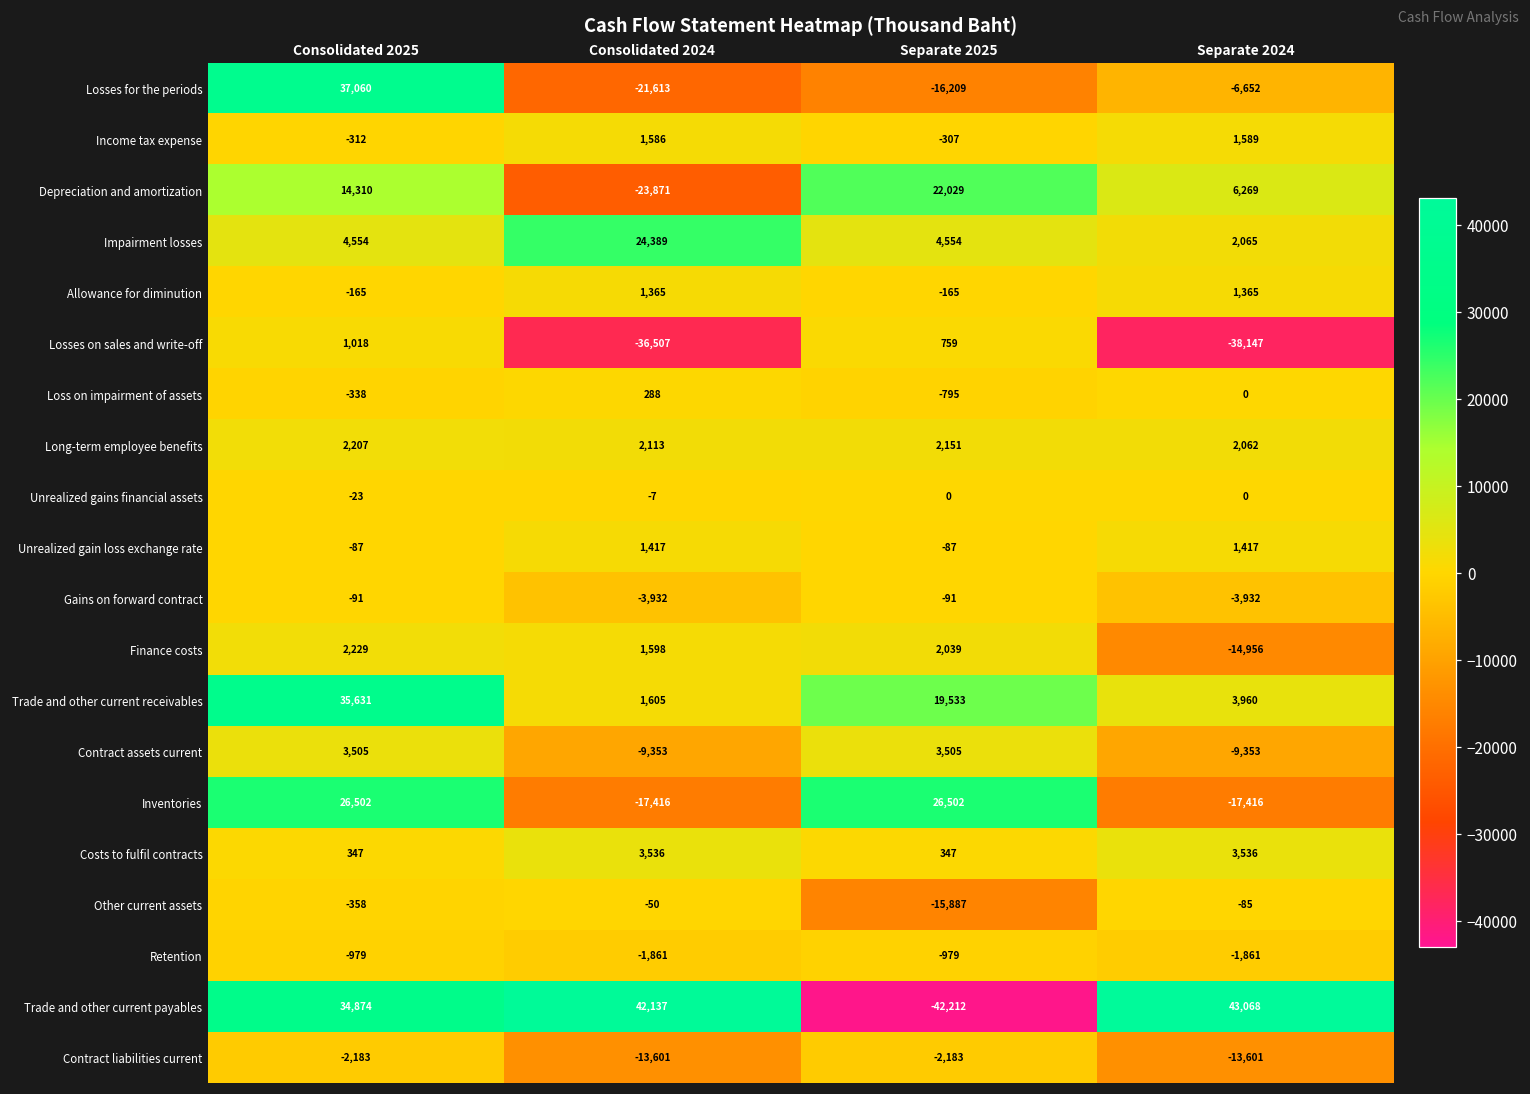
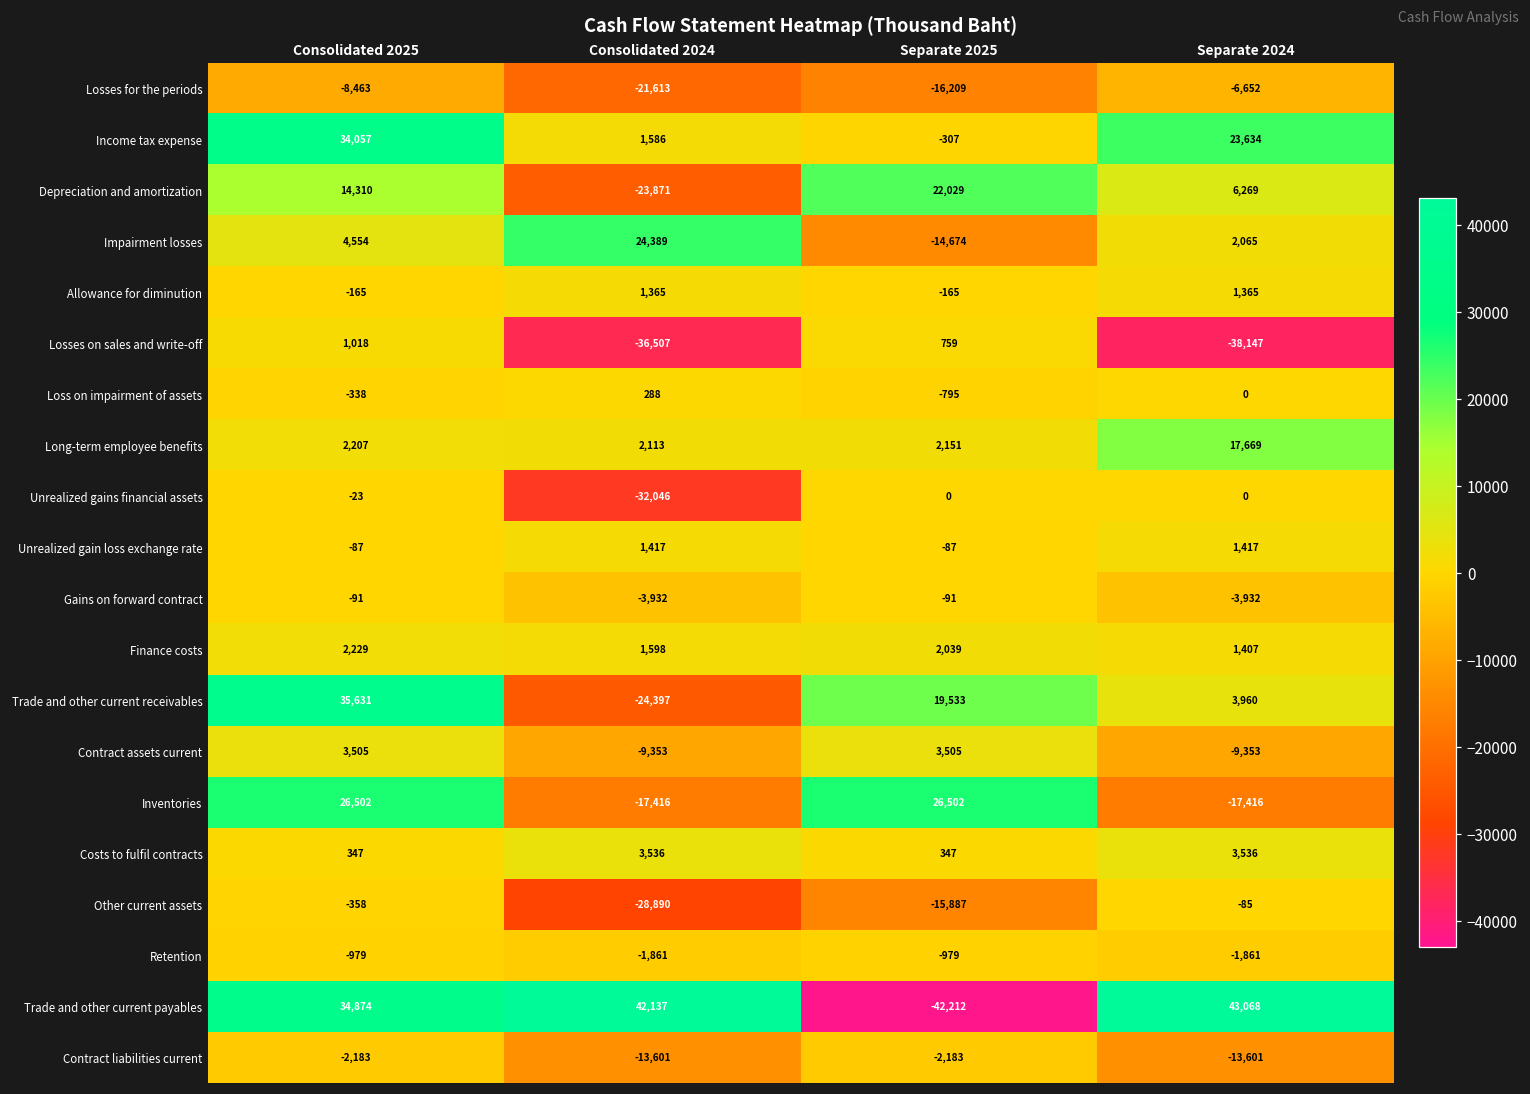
  {
    "Losses for the periods": {
-     "Consolidated 2025": "37,060",
+     "Consolidated 2025": "-8,463",
      "Consolidated 2024": "-21,613",
      "Separate 2025": "-16,209",
      "Separate 2024": "-6,652"
    },
    "Income tax expense": {
-     "Consolidated 2025": "-312",
+     "Consolidated 2025": "34,057",
      "Consolidated 2024": "1,586",
      "Separate 2025": "-307",
-     "Separate 2024": "1,589"
+     "Separate 2024": "23,634"
    },
    "Depreciation and amortization": {
      "Consolidated 2025": "14,310",
      "Consolidated 2024": "-23,871",
      "Separate 2025": "22,029",
      "Separate 2024": "6,269"
    },
    "Impairment losses": {
      "Consolidated 2025": "4,554",
      "Consolidated 2024": "24,389",
-     "Separate 2025": "4,554",
+     "Separate 2025": "-14,674",
      "Separate 2024": "2,065"
    },
    "Allowance for diminution": {
      "Consolidated 2025": "-165",
      "Consolidated 2024": "1,365",
      "Separate 2025": "-165",
      "Separate 2024": "1,365"
    },
    "Losses on sales and write-off": {
      "Consolidated 2025": "1,018",
      "Consolidated 2024": "-36,507",
      "Separate 2025": "759",
      "Separate 2024": "-38,147"
    },
    "Loss on impairment of assets": {
      "Consolidated 2025": "-338",
      "Consolidated 2024": "288",
      "Separate 2025": "-795",
      "Separate 2024": "0"
    },
    "Long-term employee benefits": {
      "Consolidated 2025": "2,207",
      "Consolidated 2024": "2,113",
      "Separate 2025": "2,151",
-     "Separate 2024": "2,062"
+     "Separate 2024": "17,669"
    },
    "Unrealized gains financial assets": {
      "Consolidated 2025": "-23",
-     "Consolidated 2024": "-7",
+     "Consolidated 2024": "-32,046",
      "Separate 2025": "0",
      "Separate 2024": "0"
    },
    "Unrealized gain loss exchange rate": {
      "Consolidated 2025": "-87",
      "Consolidated 2024": "1,417",
      "Separate 2025": "-87",
      "Separate 2024": "1,417"
    },
    "Gains on forward contract": {
      "Consolidated 2025": "-91",
      "Consolidated 2024": "-3,932",
      "Separate 2025": "-91",
      "Separate 2024": "-3,932"
    },
    "Finance costs": {
      "Consolidated 2025": "2,229",
      "Consolidated 2024": "1,598",
      "Separate 2025": "2,039",
-     "Separate 2024": "-14,956"
+     "Separate 2024": "1,407"
    },
    "Trade and other current receivables": {
      "Consolidated 2025": "35,631",
-     "Consolidated 2024": "1,605",
+     "Consolidated 2024": "-24,397",
      "Separate 2025": "19,533",
      "Separate 2024": "3,960"
    },
    "Contract assets current": {
      "Consolidated 2025": "3,505",
      "Consolidated 2024": "-9,353",
      "Separate 2025": "3,505",
      "Separate 2024": "-9,353"
    },
    "Inventories": {
      "Consolidated 2025": "26,502",
      "Consolidated 2024": "-17,416",
      "Separate 2025": "26,502",
      "Separate 2024": "-17,416"
    },
    "Costs to fulfil contracts": {
      "Consolidated 2025": "347",
      "Consolidated 2024": "3,536",
      "Separate 2025": "347",
      "Separate 2024": "3,536"
    },
    "Other current assets": {
      "Consolidated 2025": "-358",
-     "Consolidated 2024": "-50",
+     "Consolidated 2024": "-28,890",
      "Separate 2025": "-15,887",
      "Separate 2024": "-85"
    },
    "Retention": {
      "Consolidated 2025": "-979",
      "Consolidated 2024": "-1,861",
      "Separate 2025": "-979",
      "Separate 2024": "-1,861"
    },
    "Trade and other current payables": {
      "Consolidated 2025": "34,874",
      "Consolidated 2024": "42,137",
      "Separate 2025": "-42,212",
      "Separate 2024": "43,068"
    },
    "Contract liabilities current": {
      "Consolidated 2025": "-2,183",
      "Consolidated 2024": "-13,601",
      "Separate 2025": "-2,183",
      "Separate 2024": "-13,601"
    }
  }
